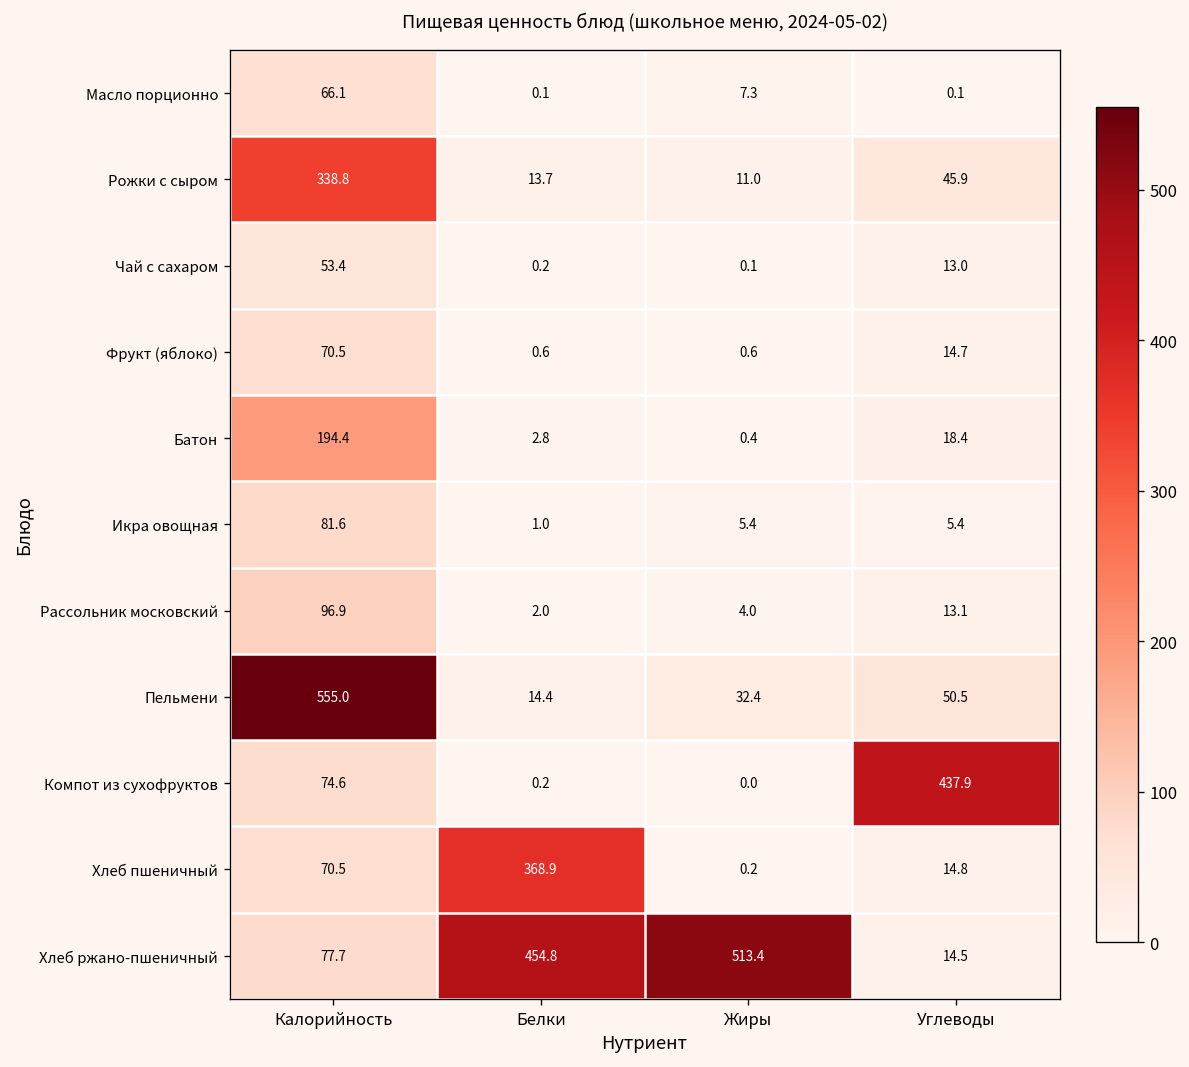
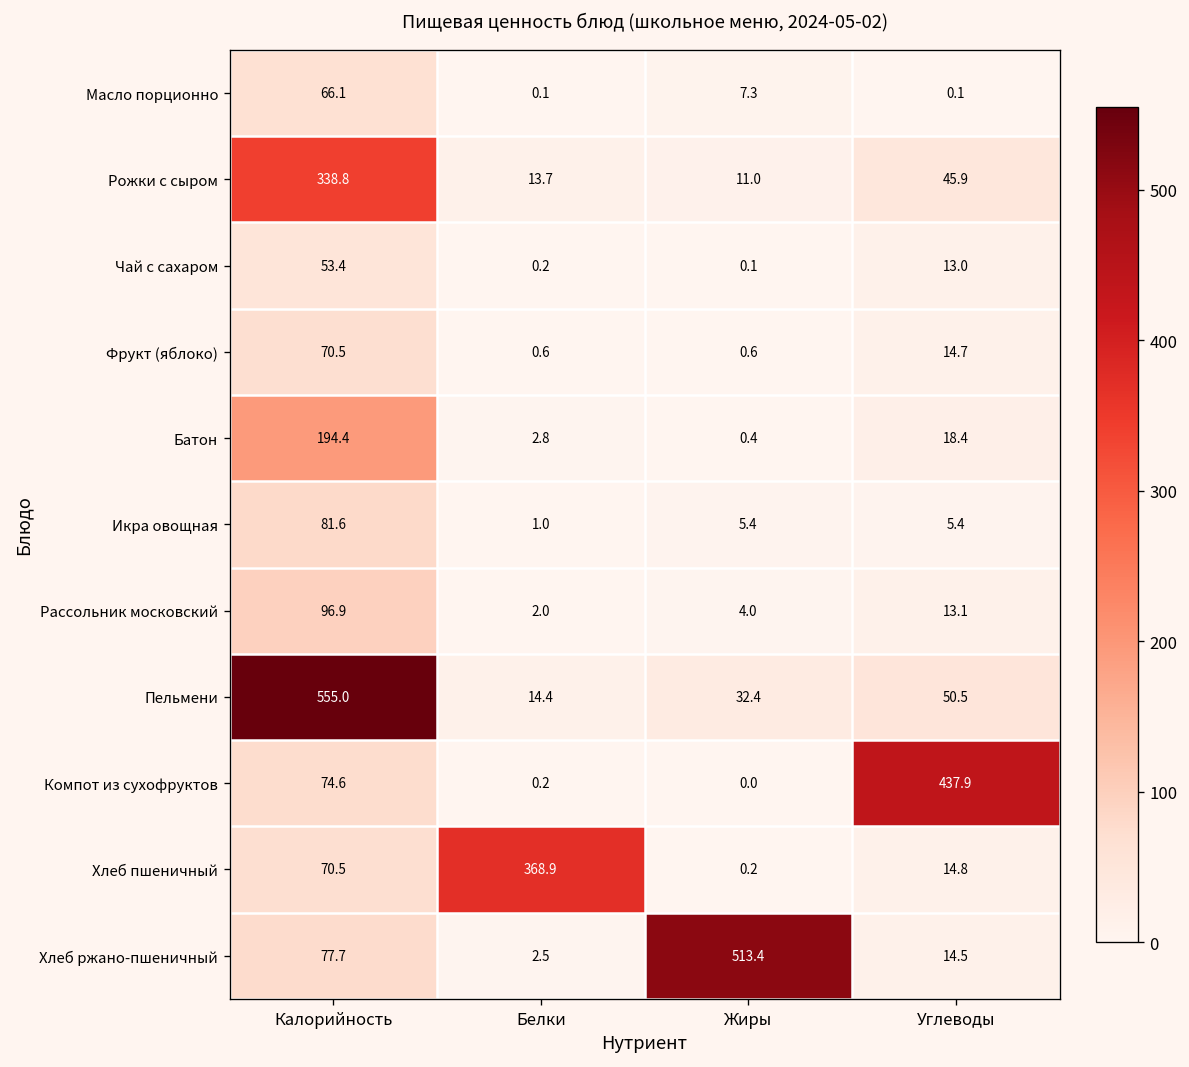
  {
    "Масло порционно": {
      "Калорийность": 66.1,
      "Белки": 0.1,
      "Жиры": 7.3,
      "Углеводы": 0.1
    },
    "Рожки с сыром": {
      "Калорийность": 338.8,
      "Белки": 13.7,
      "Жиры": 11.0,
      "Углеводы": 45.9
    },
    "Чай с сахаром": {
      "Калорийность": 53.4,
      "Белки": 0.2,
      "Жиры": 0.1,
      "Углеводы": 13.0
    },
    "Фрукт (яблоко)": {
      "Калорийность": 70.5,
      "Белки": 0.6,
      "Жиры": 0.6,
      "Углеводы": 14.7
    },
    "Батон": {
      "Калорийность": 194.4,
      "Белки": 2.8,
      "Жиры": 0.4,
      "Углеводы": 18.4
    },
    "Икра овощная": {
      "Калорийность": 81.6,
      "Белки": 1.0,
      "Жиры": 5.4,
      "Углеводы": 5.4
    },
    "Рассольник московский": {
      "Калорийность": 96.9,
      "Белки": 2.0,
      "Жиры": 4.0,
      "Углеводы": 13.1
    },
    "Пельмени": {
      "Калорийность": 555.0,
      "Белки": 14.4,
      "Жиры": 32.4,
      "Углеводы": 50.5
    },
    "Компот из сухофруктов": {
      "Калорийность": 74.6,
      "Белки": 0.2,
      "Жиры": 0.0,
      "Углеводы": 437.9
    },
    "Хлеб пшеничный": {
      "Калорийность": 70.5,
      "Белки": 368.9,
      "Жиры": 0.2,
      "Углеводы": 14.8
    },
    "Хлеб ржано-пшеничный": {
      "Калорийность": 77.7,
-     "Белки": 454.8,
+     "Белки": 2.5,
      "Жиры": 513.4,
      "Углеводы": 14.5
    }
  }
